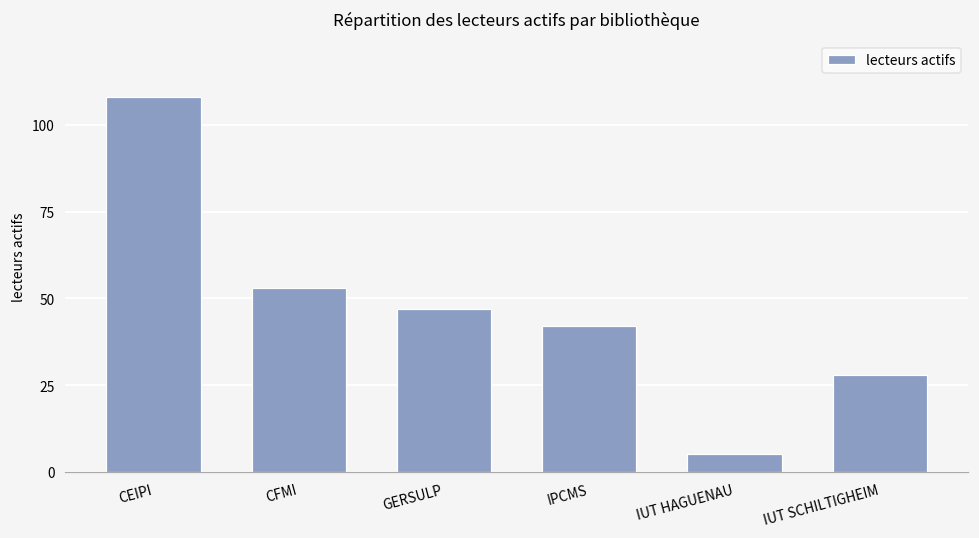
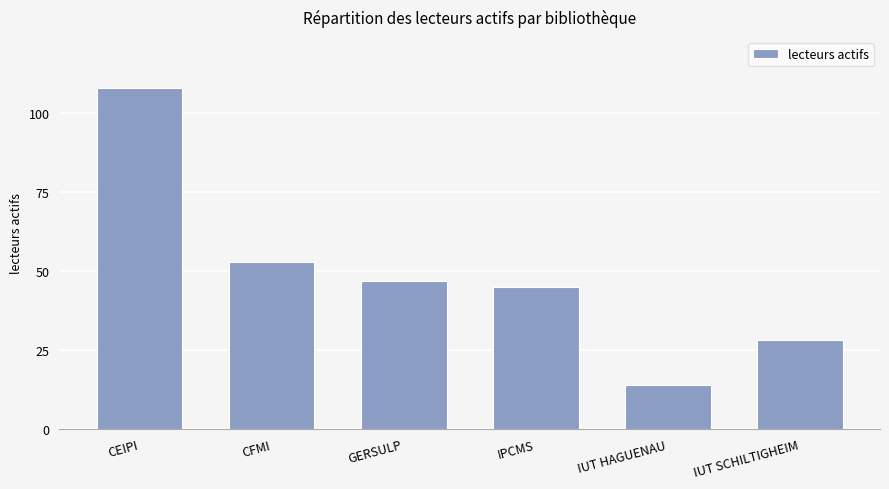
  {
    "CEIPI": 108,
    "CFMI": 53,
    "GERSULP": 47,
-   "IPCMS": 42,
-   "IUT HAGUENAU": 5,
+   "IPCMS": 45,
+   "IUT HAGUENAU": 14,
    "IUT SCHILTIGHEIM": 28
  }
